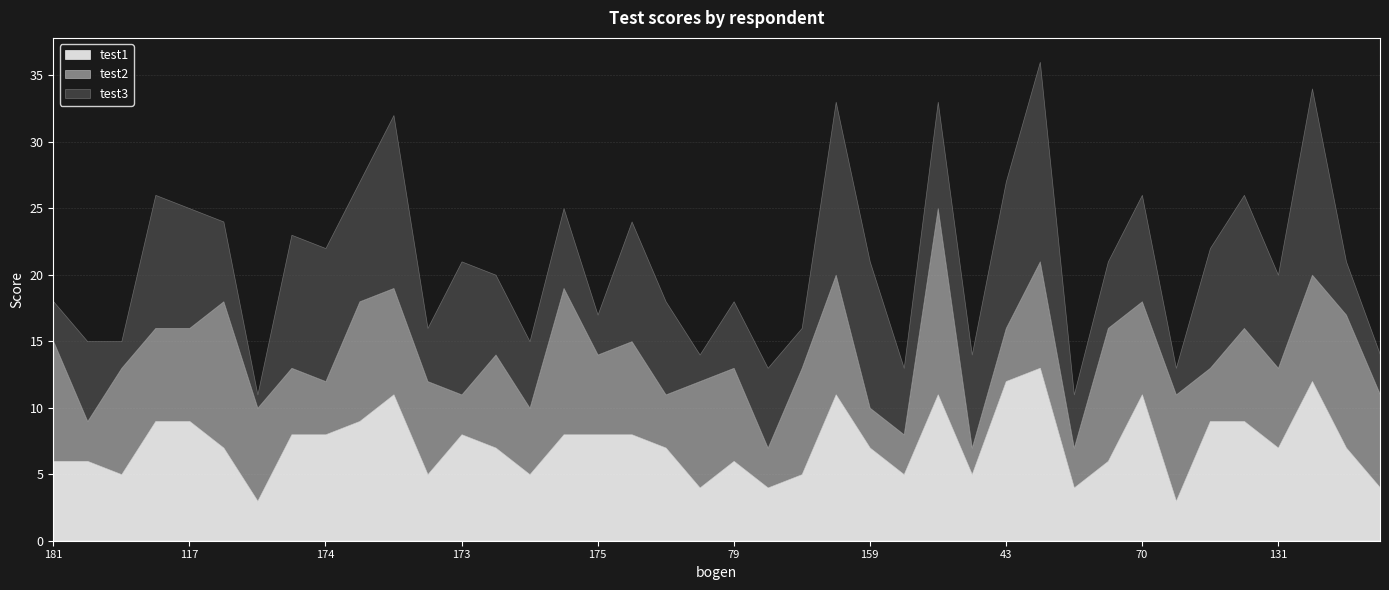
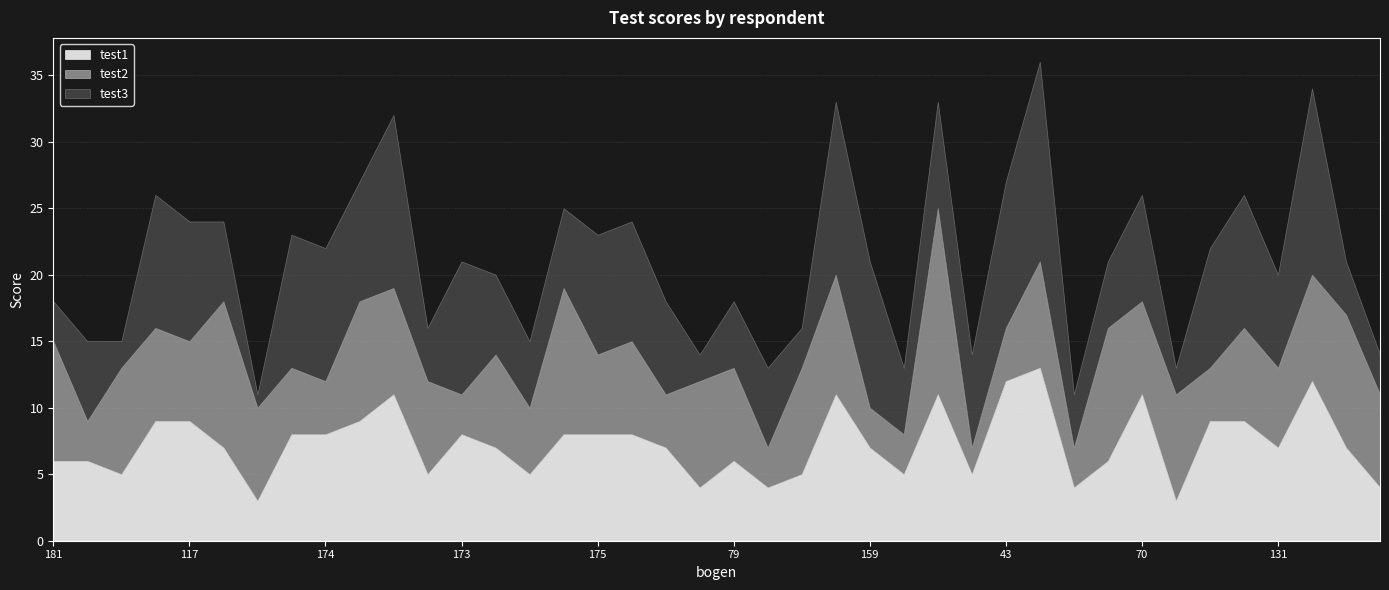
  {
    "test1": {
      "181": 6,
      "117": 9,
      "174": 8,
      "173": 8,
      "175": 8,
      "79": 6,
      "159": 7,
      "43": 12,
      "70": 11,
      "131": 7
    },
    "test2": {
      "181": 9,
-     "117": 7,
+     "117": 6,
      "174": 4,
      "173": 3,
      "175": 6,
      "79": 7,
      "159": 3,
      "43": 4,
      "70": 7,
      "131": 6
    },
    "test3": {
      "181": 3,
      "117": 9,
      "174": 10,
      "173": 10,
-     "175": 3,
+     "175": 9,
      "79": 5,
      "159": 11,
      "43": 11,
      "70": 8,
      "131": 7
    }
  }
